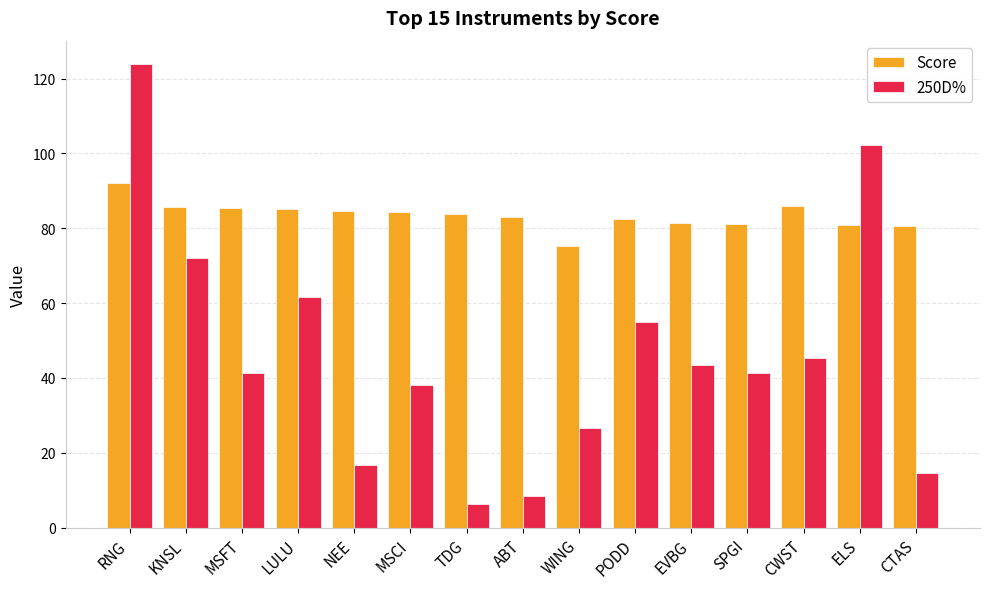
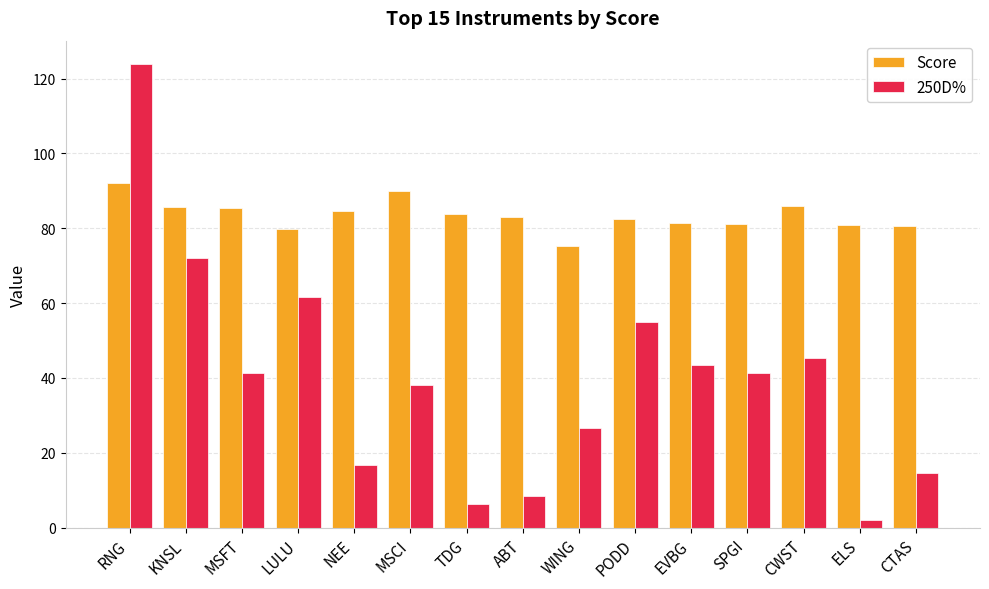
  {
    "Score": {
      "RNG": 92,
      "KNSL": 86,
      "MSFT": 85,
-     "LULU": 85,
+     "LULU": 80,
      "NEE": 85,
-     "MSCI": 84,
+     "MSCI": 90,
      "TDG": 84,
      "ABT": 83,
      "WING": 75,
      "PODD": 82,
      "EVBG": 81,
      "SPGI": 81,
      "CWST": 86,
      "ELS": 81,
      "CTAS": 81
    },
    "250D%": {
      "RNG": 124,
      "KNSL": 72,
      "MSFT": 41,
      "LULU": 62,
      "NEE": 17,
      "MSCI": 38,
      "TDG": 6,
      "ABT": 8,
      "WING": 27,
      "PODD": 55,
      "EVBG": 43,
      "SPGI": 41,
      "CWST": 45,
-     "ELS": 102,
+     "ELS": 2,
      "CTAS": 15
    }
  }
